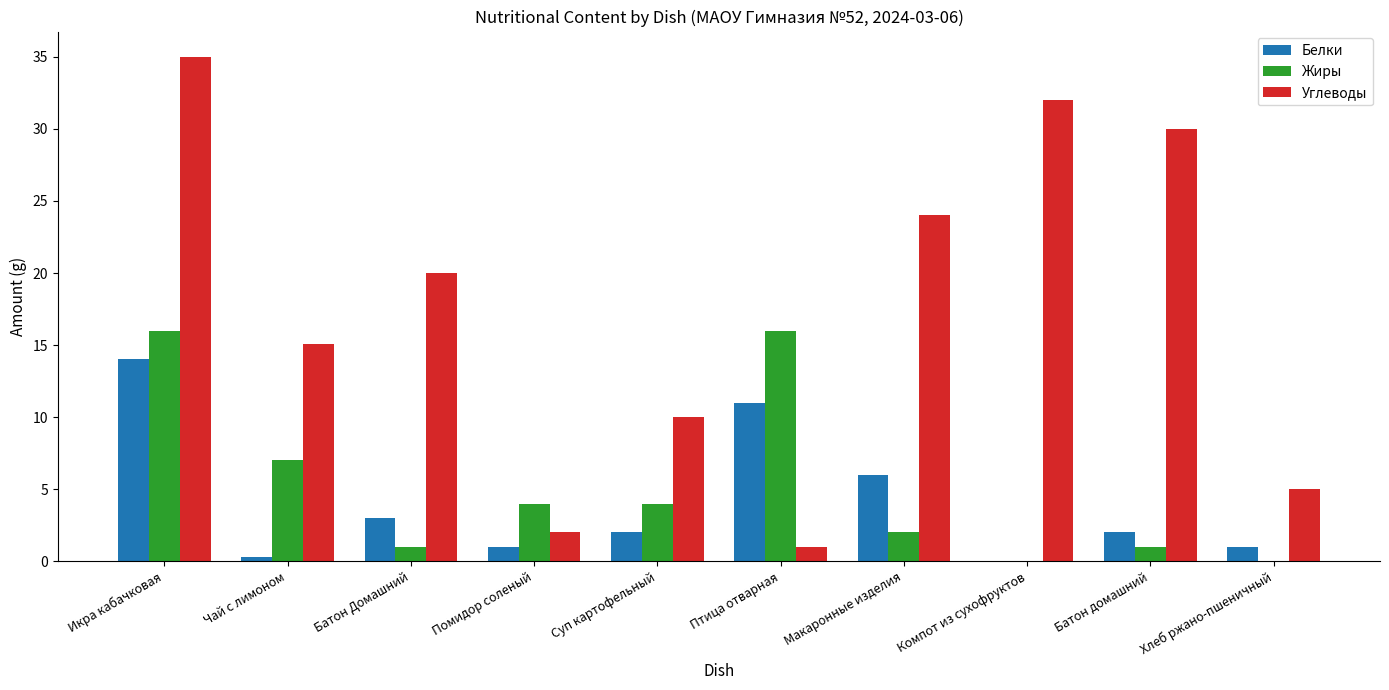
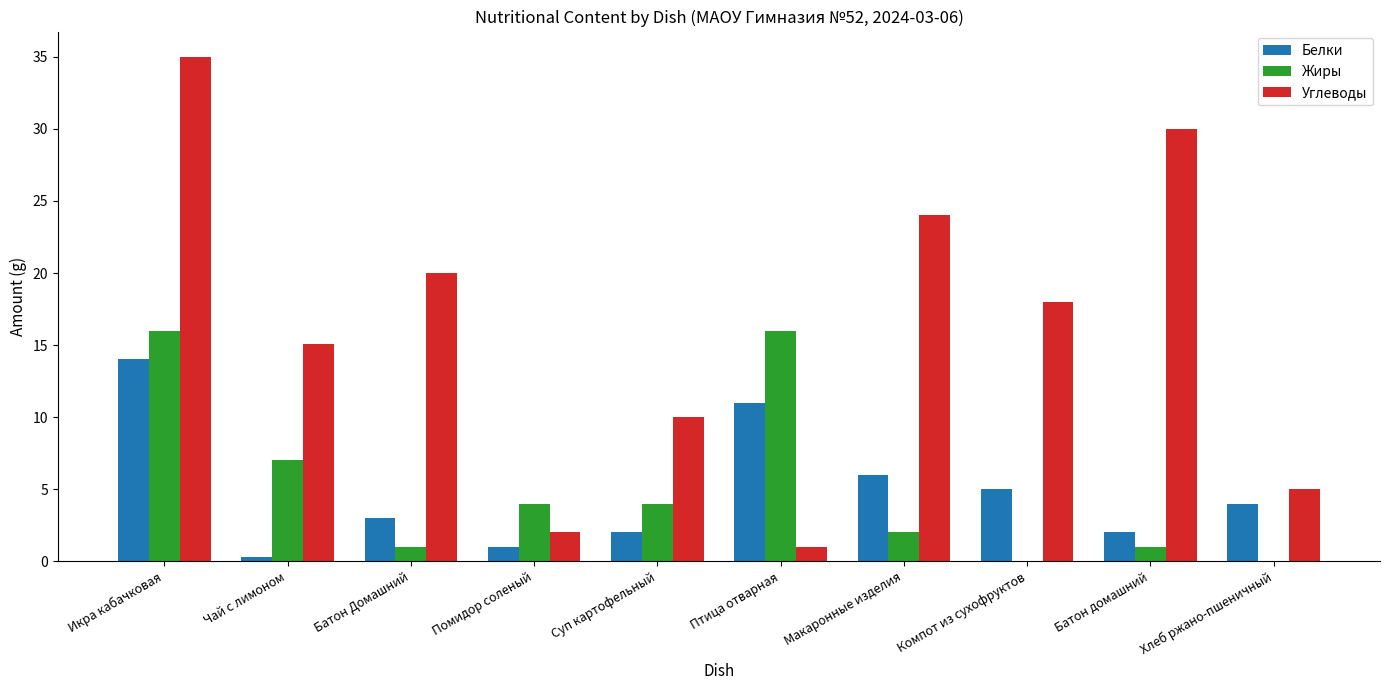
  {
    "Белки": {
      "Икра кабачковая": 14,
      "Чай с лимоном": 0.3,
      "Батон Домашний": 3,
      "Помидор соленый": 1,
      "Суп картофельный": 2,
      "Птица отварная": 11,
      "Макаронные изделия": 6,
-     "Компот из сухофруктов": 0,
+     "Компот из сухофруктов": 5,
      "Батон домашний": 2,
-     "Хлеб ржано-пшеничный": 1
+     "Хлеб ржано-пшеничный": 4
    },
    "Жиры": {
      "Икра кабачковая": 16,
      "Чай с лимоном": 7,
      "Батон Домашний": 1,
      "Помидор соленый": 4,
      "Суп картофельный": 4,
      "Птица отварная": 16,
      "Макаронные изделия": 2,
      "Компот из сухофруктов": 0,
      "Батон домашний": 1,
      "Хлеб ржано-пшеничный": 0
    },
    "Углеводы": {
      "Икра кабачковая": 35,
      "Чай с лимоном": 15,
      "Батон Домашний": 20,
      "Помидор соленый": 2,
      "Суп картофельный": 10,
      "Птица отварная": 1,
      "Макаронные изделия": 24,
-     "Компот из сухофруктов": 32,
+     "Компот из сухофруктов": 18,
      "Батон домашний": 30,
      "Хлеб ржано-пшеничный": 5
    }
  }
